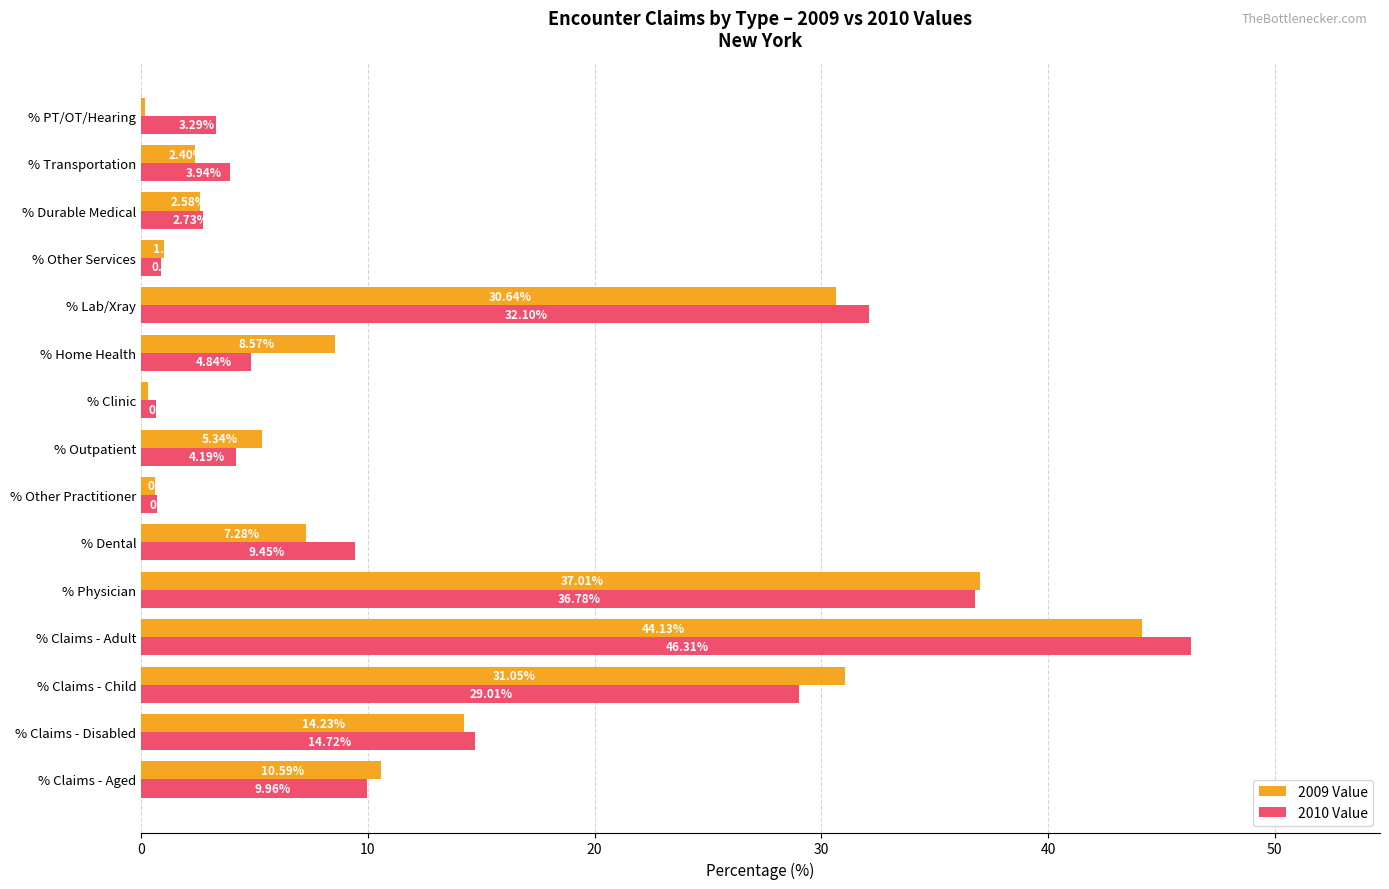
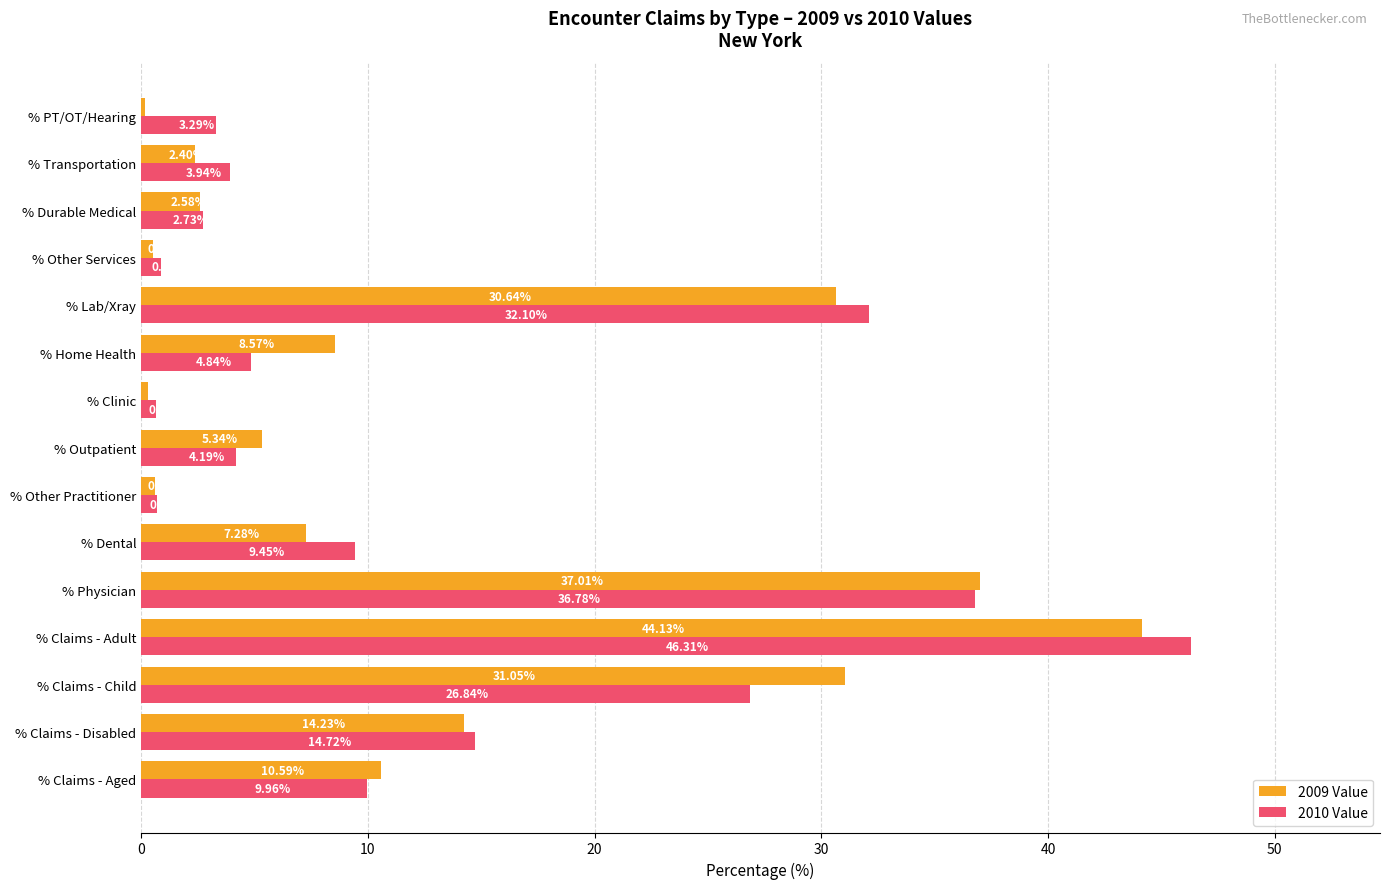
  {
    "2009 Value": {
      "% PT/OT/Hearing": "0.2",
-     "% Other Services": "1.0",
+     "% Other Services": "0.5",
      "% Clinic": "0.3",
      "% Other Practitioner": "0.6"
    },
    "2010 Value": {
      "% PT/OT/Hearing": "3.29%",
      "% Transportation": "3.94%",
      "% Durable Medical": "2.73%",
      "% Lab/Xray": "32.10%",
      "% Home Health": "4.84%",
      "% Outpatient": "4.19%",
      "% Dental": "9.45%",
      "% Physician": "36.78%",
      "% Claims - Adult": "46.31%",
-     "% Claims - Child": "29.01%",
+     "% Claims - Child": "26.84%",
      "% Claims - Disabled": "14.72%",
      "% Claims - Aged": "9.96%"
    }
  }
